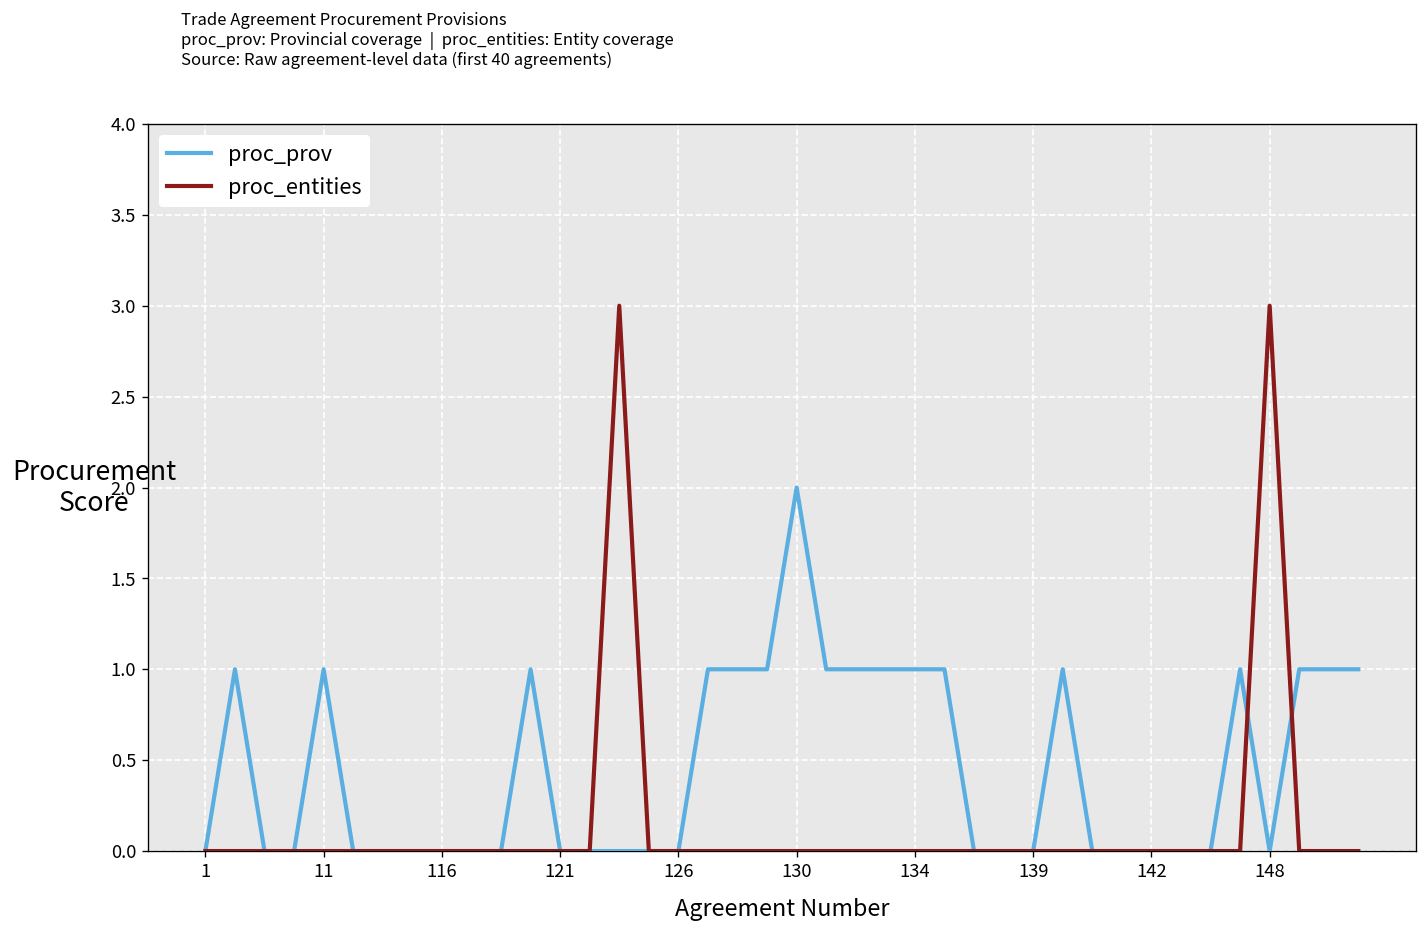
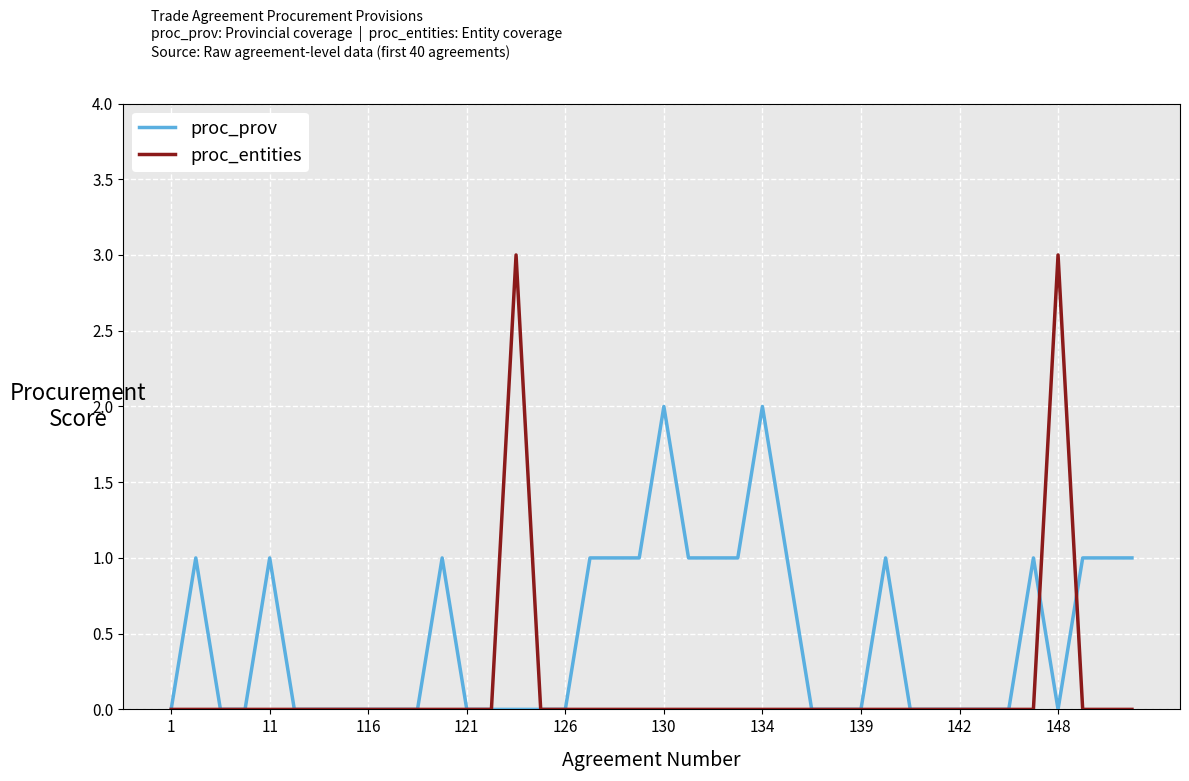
  {
    "proc_prov": {
      "130": 2,
-     "134": 1,
+     "134": 2,
      "148": 0
    },
    "proc_entities": {
      "130": 0,
      "134": 0,
      "148": 3
    }
  }
